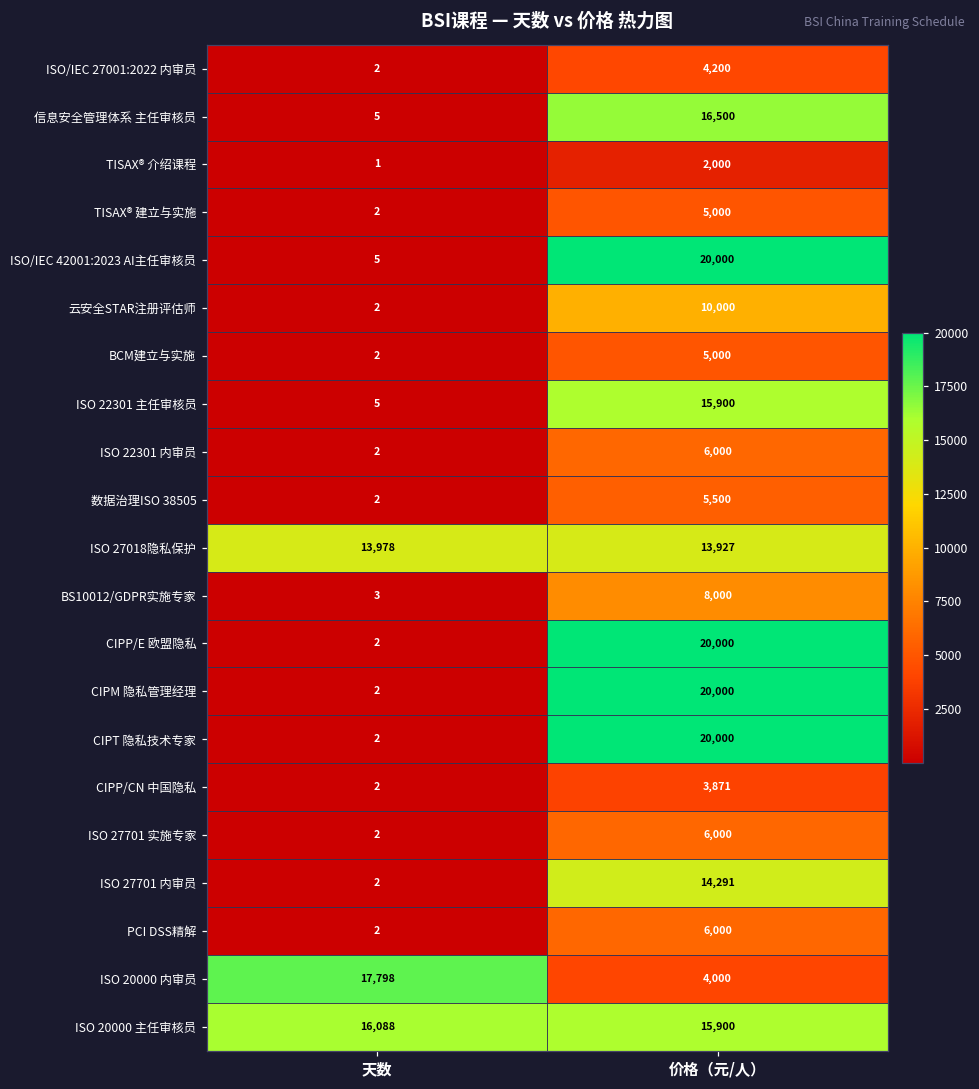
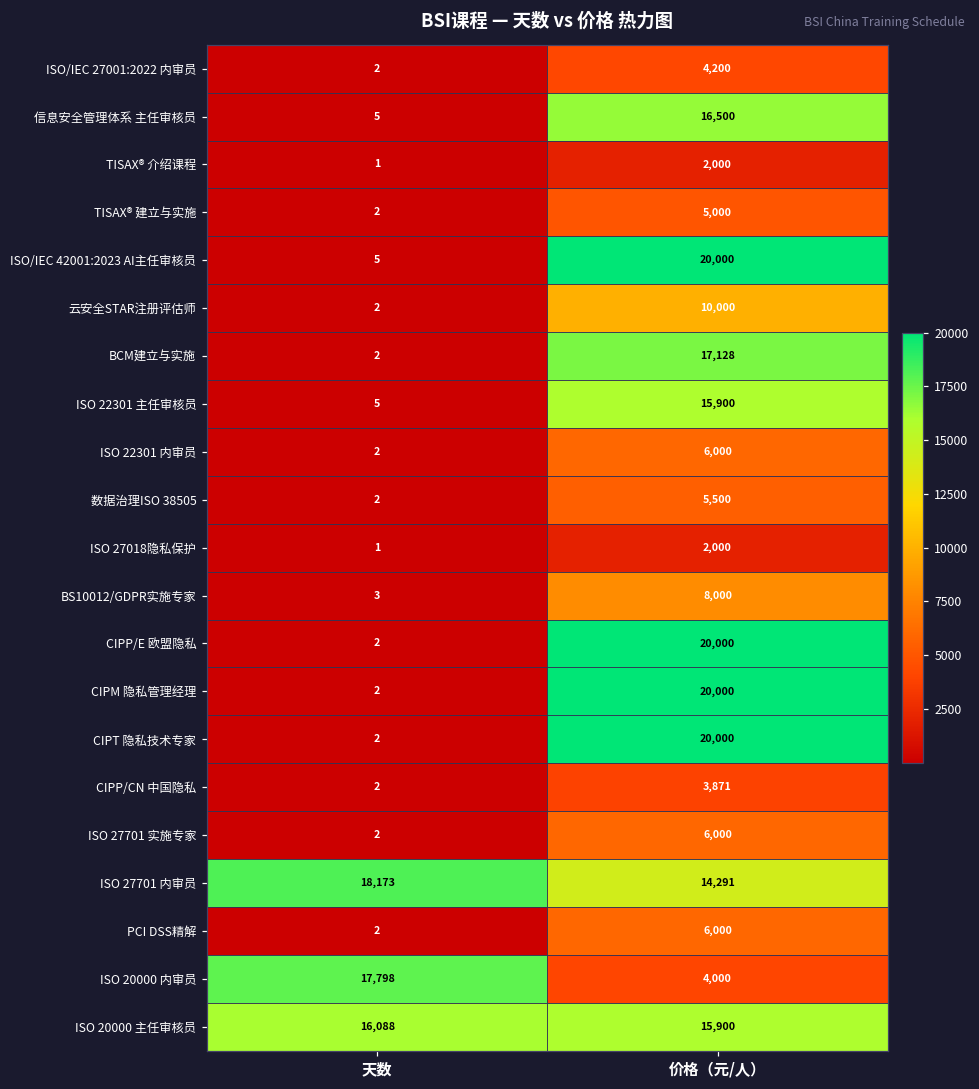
  {
    "ISO/IEC 27001:2022 内审员": {
      "天数": "2",
      "价格（元/人）": "4,200"
    },
    "信息安全管理体系 主任审核员": {
      "天数": "5",
      "价格（元/人）": "16,500"
    },
    "TISAX® 介绍课程": {
      "天数": "1",
      "价格（元/人）": "2,000"
    },
    "TISAX® 建立与实施": {
      "天数": "2",
      "价格（元/人）": "5,000"
    },
    "ISO/IEC 42001:2023 AI主任审核员": {
      "天数": "5",
      "价格（元/人）": "20,000"
    },
    "云安全STAR注册评估师": {
      "天数": "2",
      "价格（元/人）": "10,000"
    },
    "BCM建立与实施": {
      "天数": "2",
-     "价格（元/人）": "5,000"
+     "价格（元/人）": "17,128"
    },
    "ISO 22301 主任审核员": {
      "天数": "5",
      "价格（元/人）": "15,900"
    },
    "ISO 22301 内审员": {
      "天数": "2",
      "价格（元/人）": "6,000"
    },
    "数据治理ISO 38505": {
      "天数": "2",
      "价格（元/人）": "5,500"
    },
    "ISO 27018隐私保护": {
-     "天数": "13,978",
-     "价格（元/人）": "13,927"
+     "天数": "1",
+     "价格（元/人）": "2,000"
    },
    "BS10012/GDPR实施专家": {
      "天数": "3",
      "价格（元/人）": "8,000"
    },
    "CIPP/E 欧盟隐私": {
      "天数": "2",
      "价格（元/人）": "20,000"
    },
    "CIPM 隐私管理经理": {
      "天数": "2",
      "价格（元/人）": "20,000"
    },
    "CIPT 隐私技术专家": {
      "天数": "2",
      "价格（元/人）": "20,000"
    },
    "CIPP/CN 中国隐私": {
      "天数": "2",
      "价格（元/人）": "3,871"
    },
    "ISO 27701 实施专家": {
      "天数": "2",
      "价格（元/人）": "6,000"
    },
    "ISO 27701 内审员": {
-     "天数": "2",
+     "天数": "18,173",
      "价格（元/人）": "14,291"
    },
    "PCI DSS精解": {
      "天数": "2",
      "价格（元/人）": "6,000"
    },
    "ISO 20000 内审员": {
      "天数": "17,798",
      "价格（元/人）": "4,000"
    },
    "ISO 20000 主任审核员": {
      "天数": "16,088",
      "价格（元/人）": "15,900"
    }
  }
